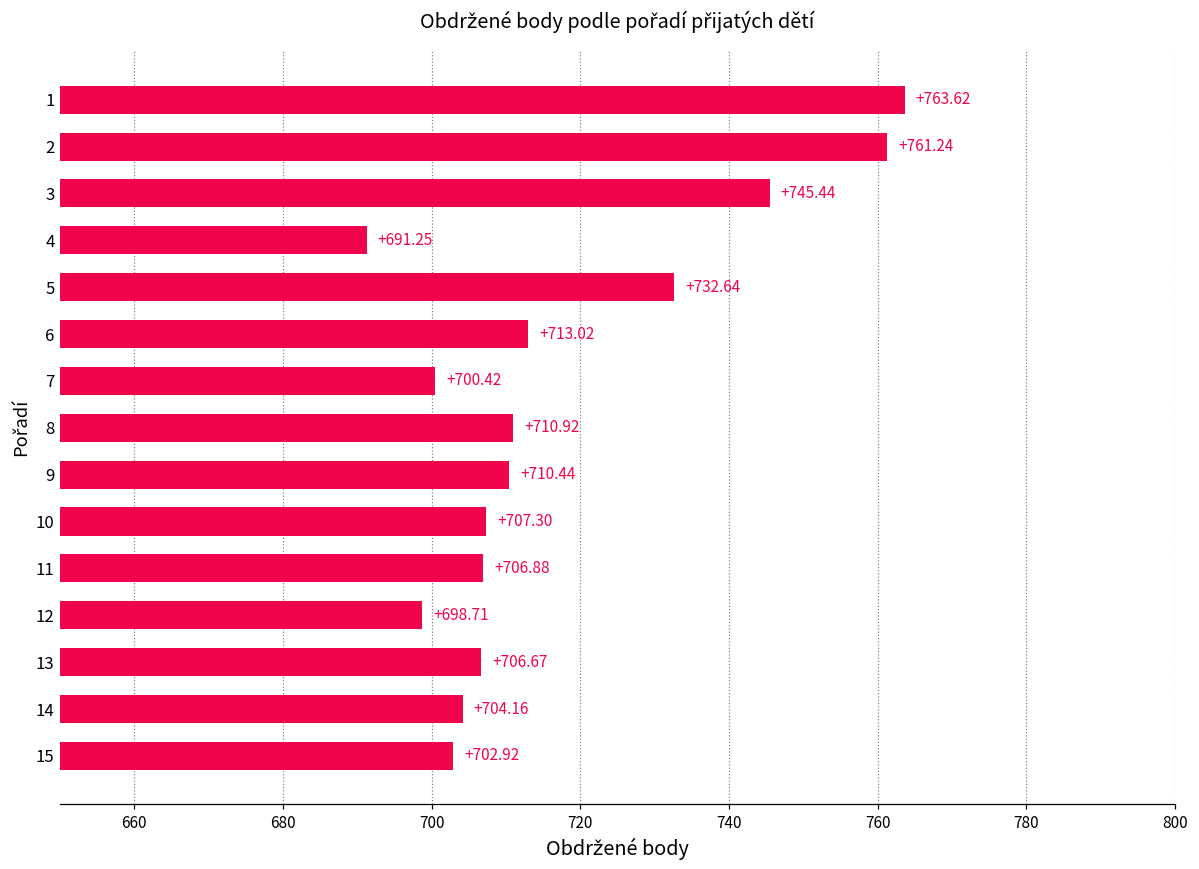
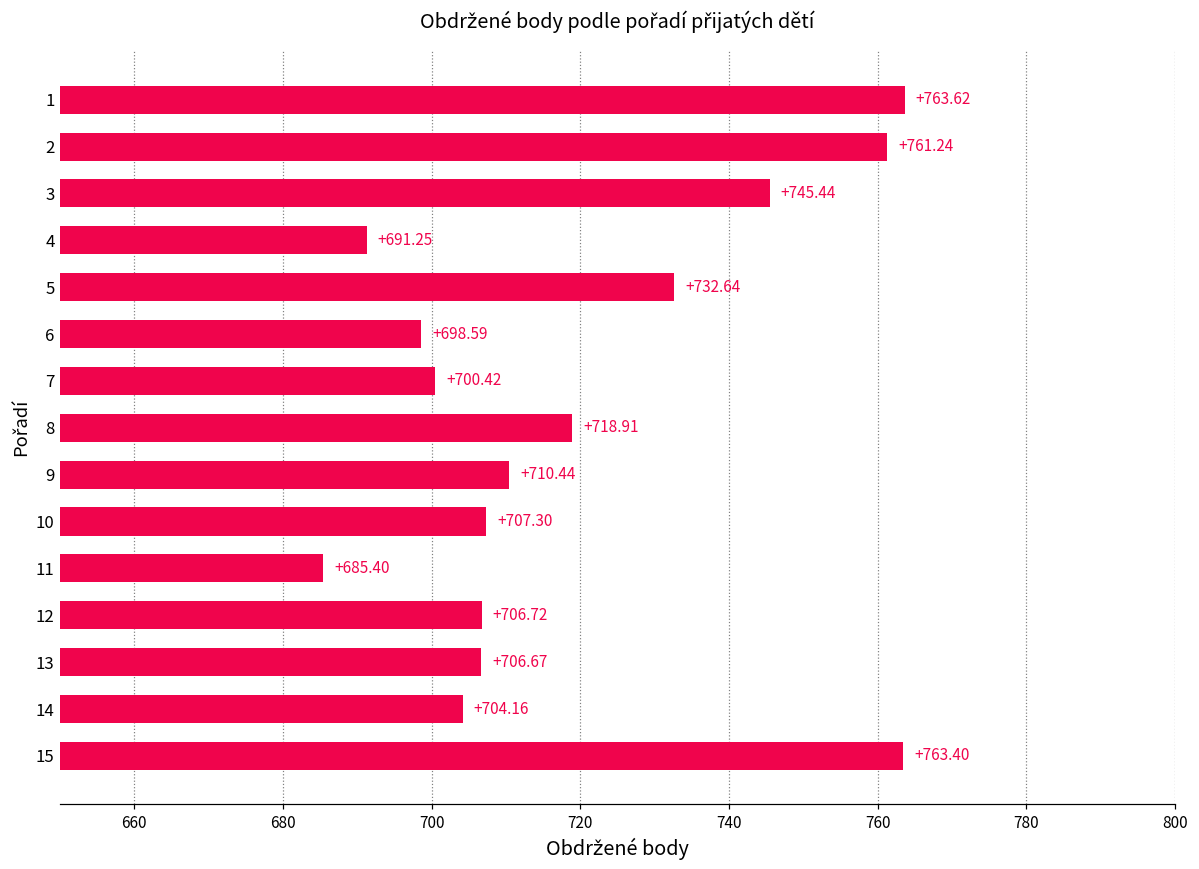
  {
    "1": "+763.62",
    "2": "+761.24",
    "3": "+745.44",
    "4": "+691.25",
    "5": "+732.64",
-   "6": "+713.02",
+   "6": "+698.59",
    "7": "+700.42",
-   "8": "+710.92",
+   "8": "+718.91",
    "9": "+710.44",
    "10": "+707.30",
-   "11": "+706.88",
-   "12": "+698.71",
+   "11": "+685.40",
+   "12": "+706.72",
    "13": "+706.67",
    "14": "+704.16",
-   "15": "+702.92"
+   "15": "+763.40"
  }
